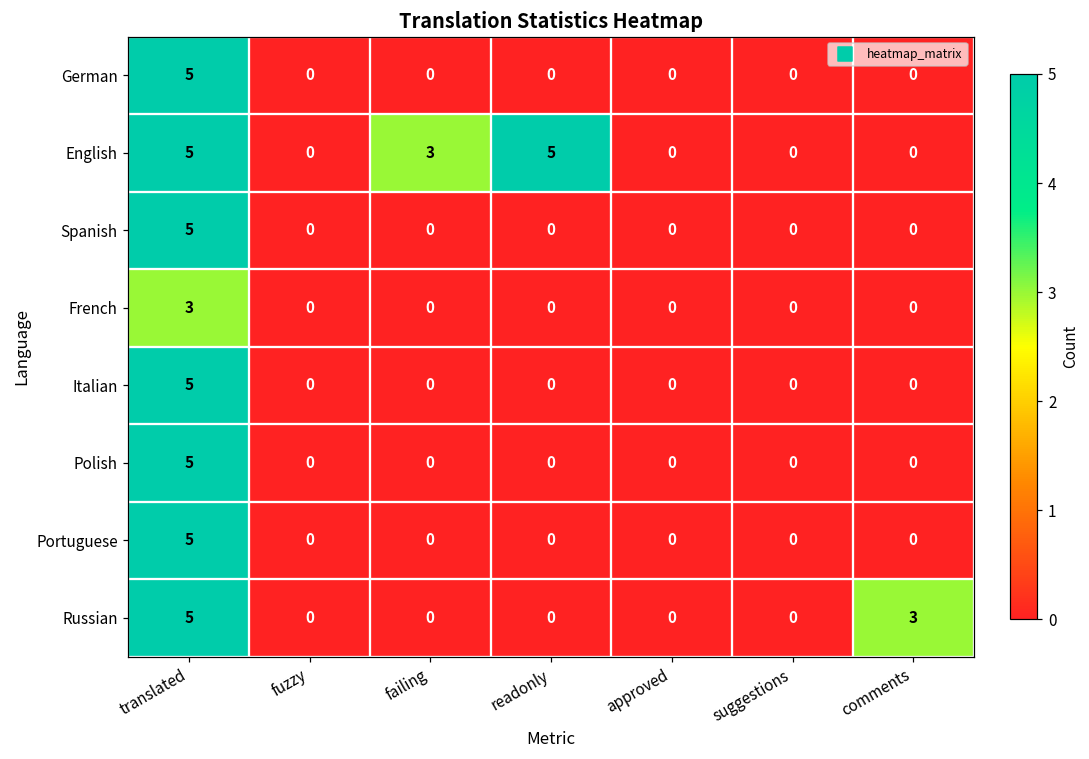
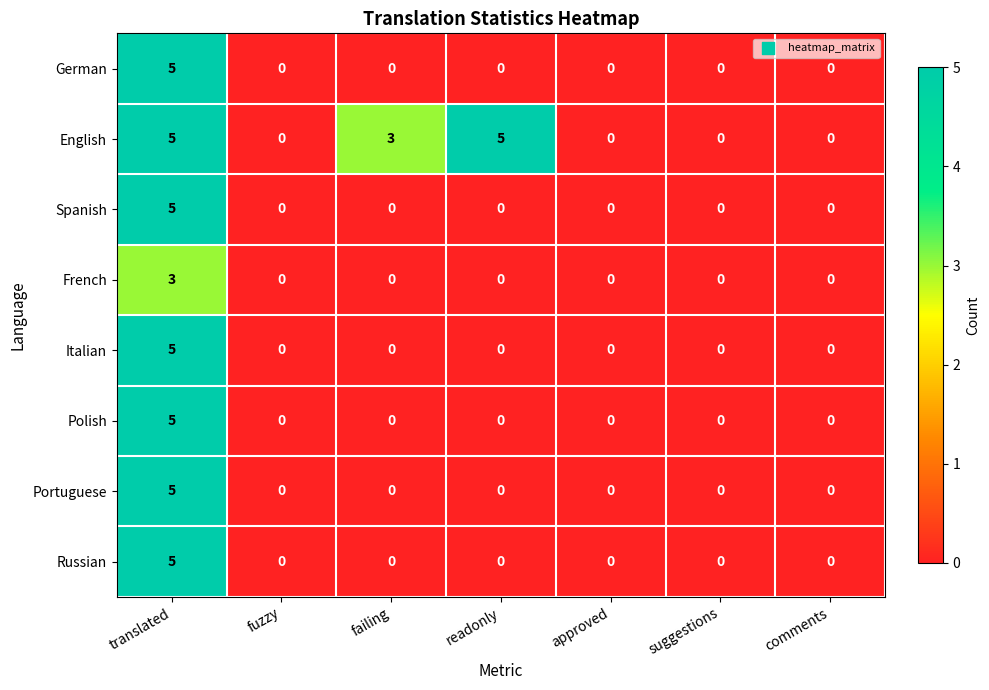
  {
    "German": {
      "translated": 5,
      "fuzzy": 0,
      "failing": 0,
      "readonly": 0,
      "approved": 0,
      "suggestions": 0,
      "comments": 0
    },
    "English": {
      "translated": 5,
      "fuzzy": 0,
      "failing": 3,
      "readonly": 5,
      "approved": 0,
      "suggestions": 0,
      "comments": 0
    },
    "Spanish": {
      "translated": 5,
      "fuzzy": 0,
      "failing": 0,
      "readonly": 0,
      "approved": 0,
      "suggestions": 0,
      "comments": 0
    },
    "French": {
      "translated": 3,
      "fuzzy": 0,
      "failing": 0,
      "readonly": 0,
      "approved": 0,
      "suggestions": 0,
      "comments": 0
    },
    "Italian": {
      "translated": 5,
      "fuzzy": 0,
      "failing": 0,
      "readonly": 0,
      "approved": 0,
      "suggestions": 0,
      "comments": 0
    },
    "Polish": {
      "translated": 5,
      "fuzzy": 0,
      "failing": 0,
      "readonly": 0,
      "approved": 0,
      "suggestions": 0,
      "comments": 0
    },
    "Portuguese": {
      "translated": 5,
      "fuzzy": 0,
      "failing": 0,
      "readonly": 0,
      "approved": 0,
      "suggestions": 0,
      "comments": 0
    },
    "Russian": {
      "translated": 5,
      "fuzzy": 0,
      "failing": 0,
      "readonly": 0,
      "approved": 0,
      "suggestions": 0,
-     "comments": 3
+     "comments": 0
    }
  }
